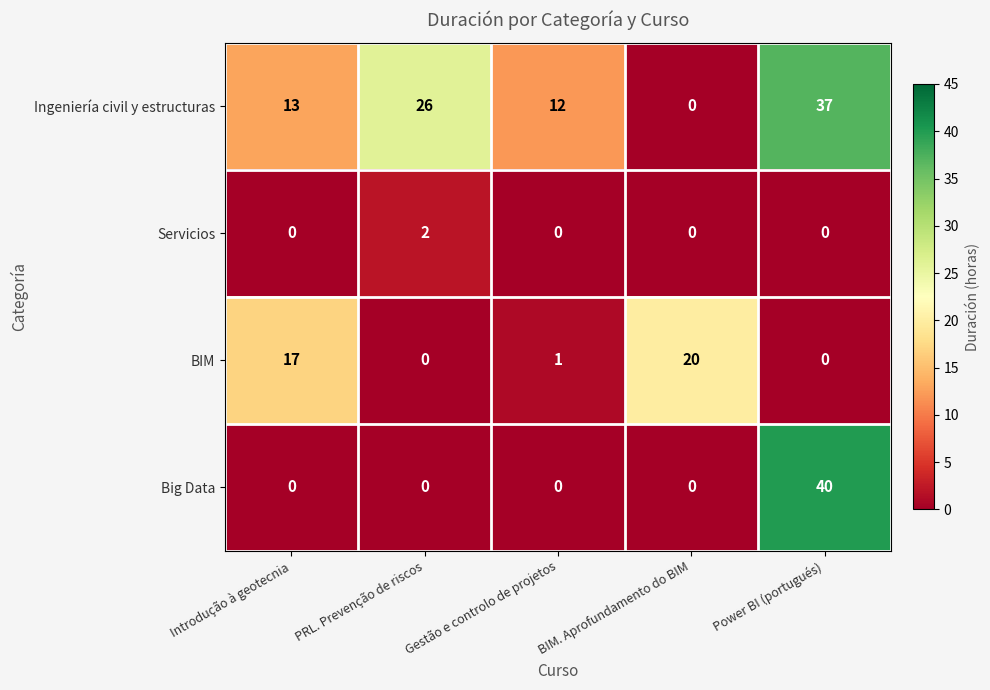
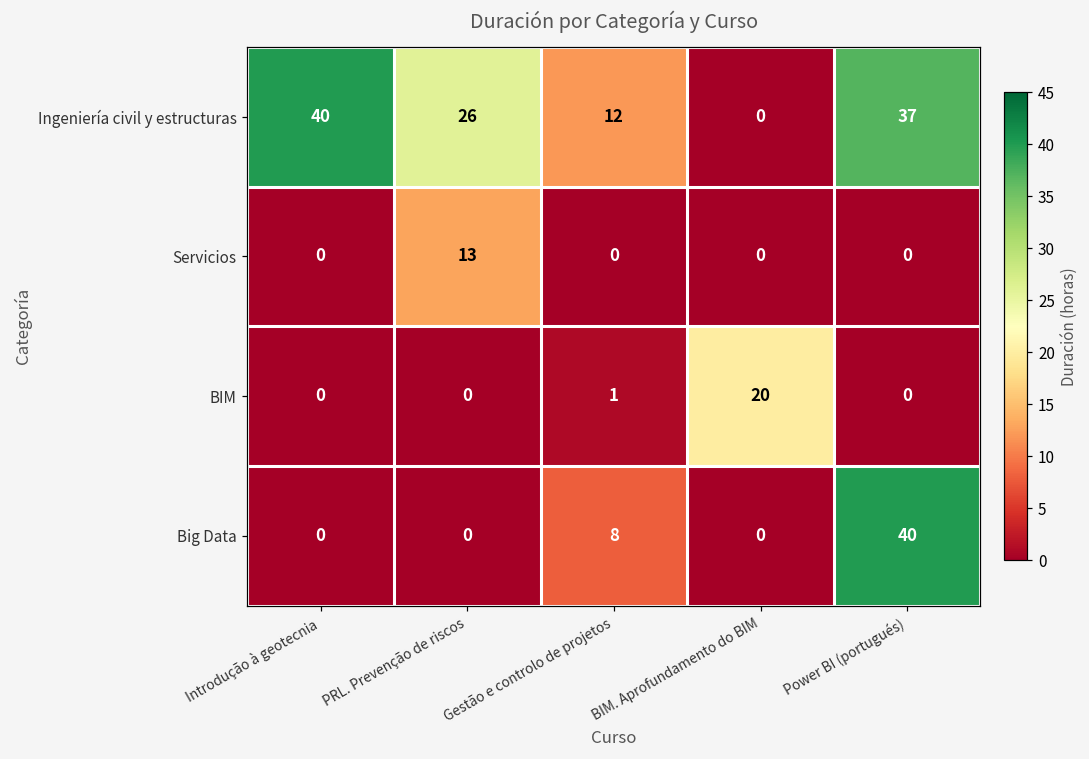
  {
    "Ingeniería civil y estructuras": {
-     "Introdução à geotecnia": 13,
+     "Introdução à geotecnia": 40,
      "PRL. Prevenção de riscos": 26,
      "Gestão e controlo de projetos": 12,
      "BIM. Aprofundamento do BIM": 0,
      "Power BI (portugués)": 37
    },
    "Servicios": {
      "Introdução à geotecnia": 0,
-     "PRL. Prevenção de riscos": 2,
+     "PRL. Prevenção de riscos": 13,
      "Gestão e controlo de projetos": 0,
      "BIM. Aprofundamento do BIM": 0,
      "Power BI (portugués)": 0
    },
    "BIM": {
-     "Introdução à geotecnia": 17,
+     "Introdução à geotecnia": 0,
      "PRL. Prevenção de riscos": 0,
      "Gestão e controlo de projetos": 1,
      "BIM. Aprofundamento do BIM": 20,
      "Power BI (portugués)": 0
    },
    "Big Data": {
      "Introdução à geotecnia": 0,
      "PRL. Prevenção de riscos": 0,
-     "Gestão e controlo de projetos": 0,
+     "Gestão e controlo de projetos": 8,
      "BIM. Aprofundamento do BIM": 0,
      "Power BI (portugués)": 40
    }
  }
